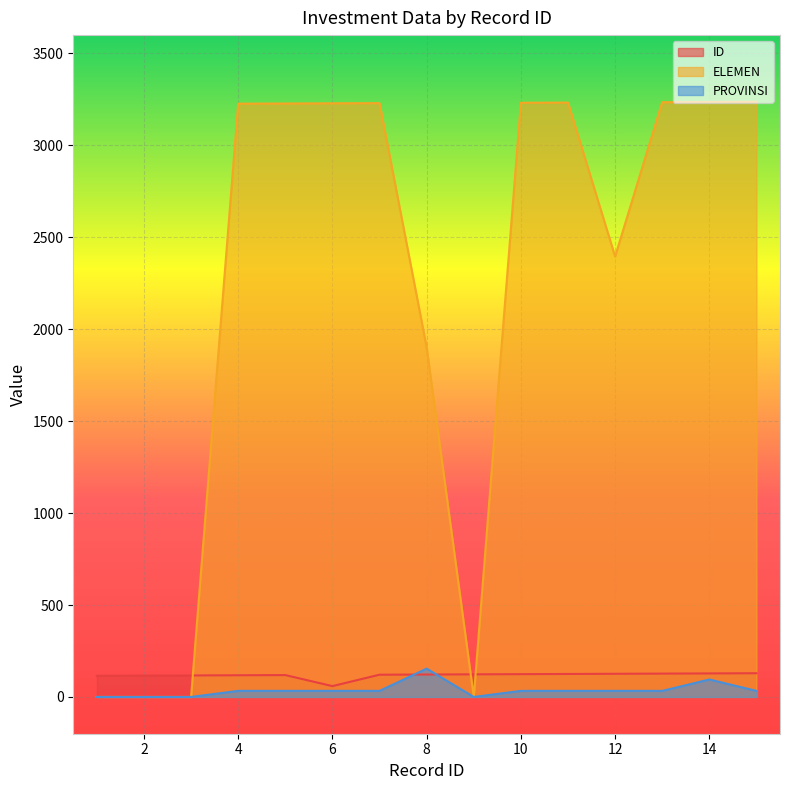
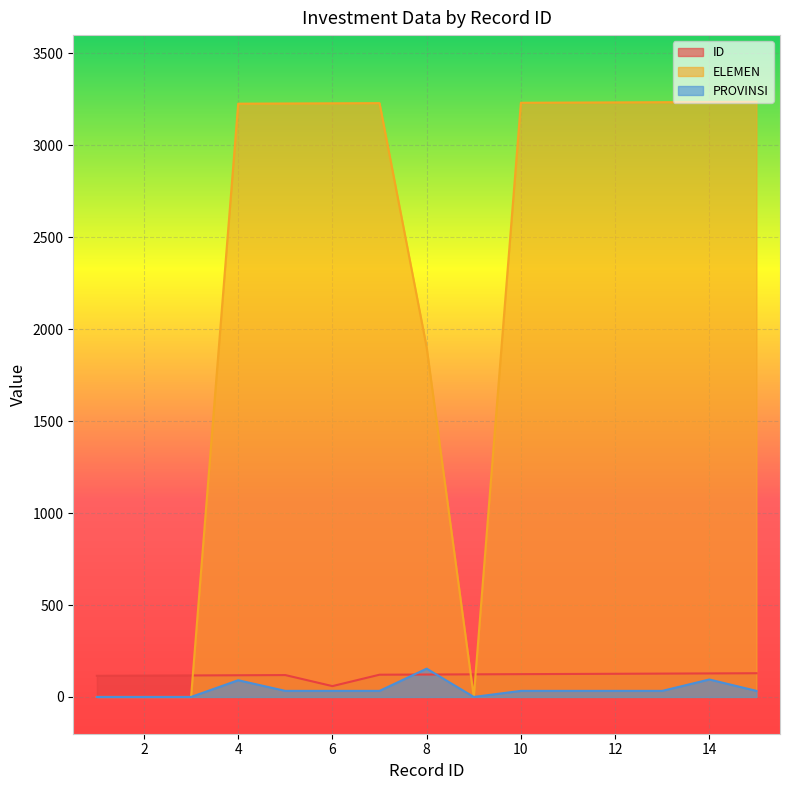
  {
    "ID": {
      "2": 120,
      "4": 120,
      "6": 60,
      "8": 120,
      "10": 120,
      "12": 130,
      "14": 130
    },
    "ELEMEN": {
      "4": 3230,
      "6": 3230,
      "8": 1900,
      "10": 3230,
-     "12": 2400
+     "12": 3230
    },
    "PROVINSI": {
-     "4": 30,
+     "4": 90,
      "6": 30,
      "8": 150,
      "10": 30,
      "12": 30,
      "14": 100
    }
  }
